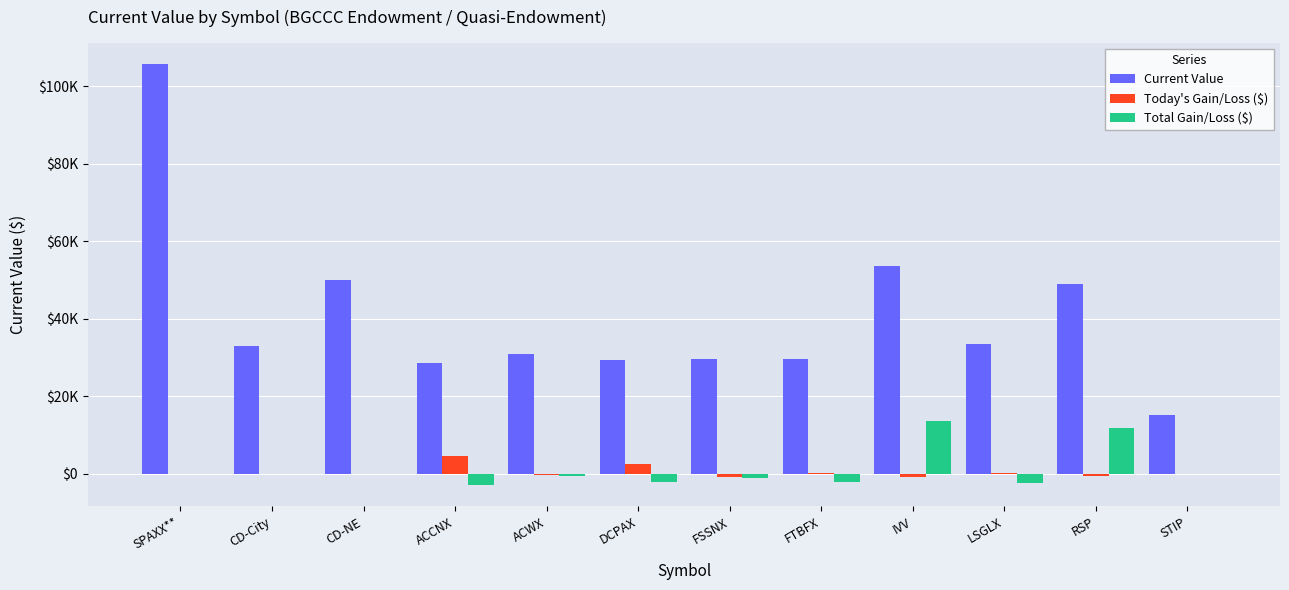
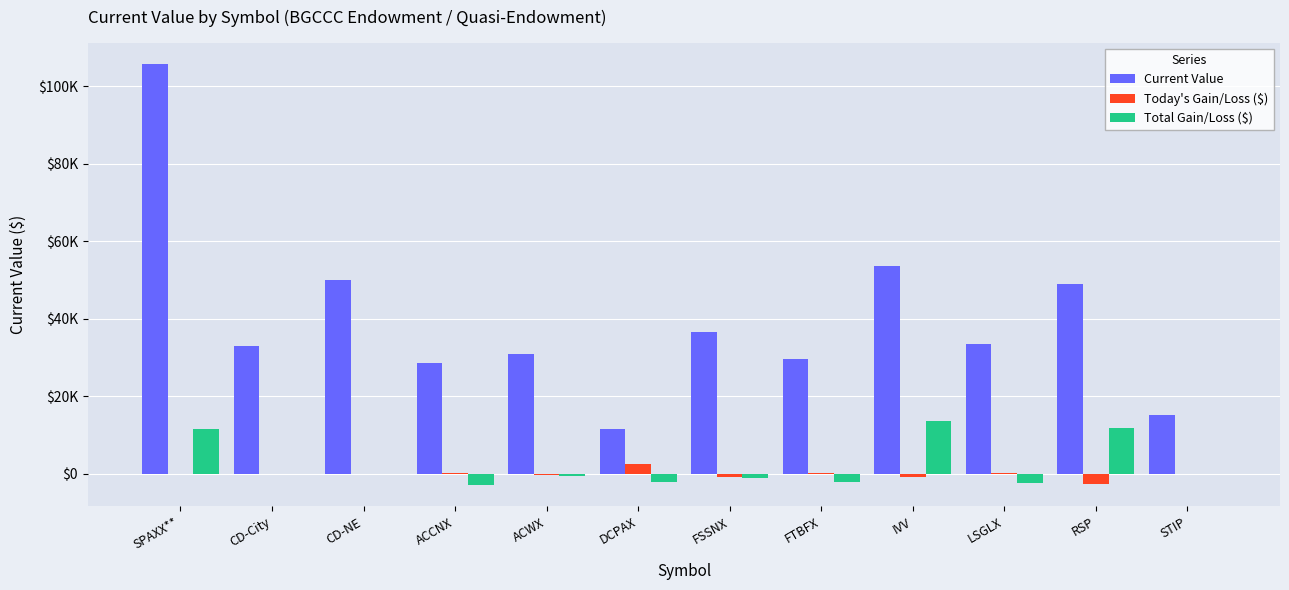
  {
    "Current Value": {
      "SPAXX**": "$106000",
      "CD-City": "$33000",
      "CD-NE": "$50000",
      "ACCNX": "$29000",
      "ACWX": "$31000",
-     "DCPAX": "$29000",
-     "FSSNX": "$30000",
+     "DCPAX": "$12000",
+     "FSSNX": "$37000",
      "FTBFX": "$30000",
      "IVV": "$54000",
      "LSGLX": "$34000",
      "RSP": "$49000",
      "STIP": "$15000"
    },
    "Today's Gain/Loss ($)": {
      "SPAXX**": "$0",
      "CD-City": "$0",
-     "ACCNX": "$5000",
+     "ACCNX": "$0",
      "DCPAX": "$3000",
      "FSSNX": "$-1000",
      "IVV": "$-1000",
-     "RSP": "$-1000"
+     "RSP": "$-3000"
    },
    "Total Gain/Loss ($)": {
-     "SPAXX**": "$0",
+     "SPAXX**": "$11000",
      "ACCNX": "$-3000",
      "ACWX": "$-1000",
      "DCPAX": "$-2000",
      "FSSNX": "$-1000",
      "FTBFX": "$-2000",
      "IVV": "$14000",
      "LSGLX": "$-2000",
      "RSP": "$12000"
    }
  }
